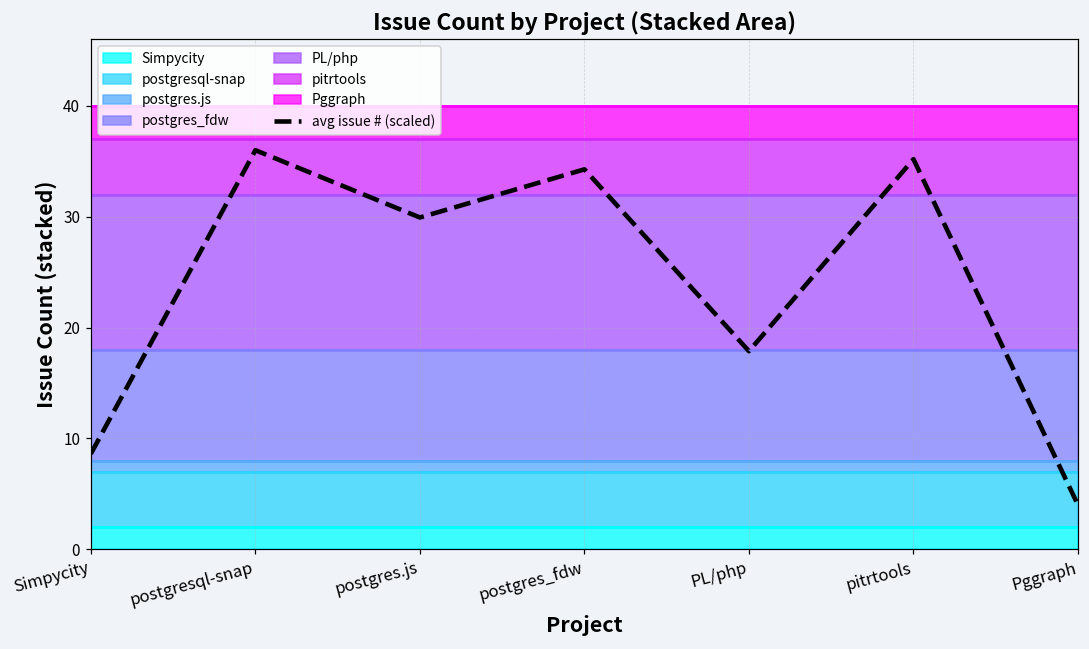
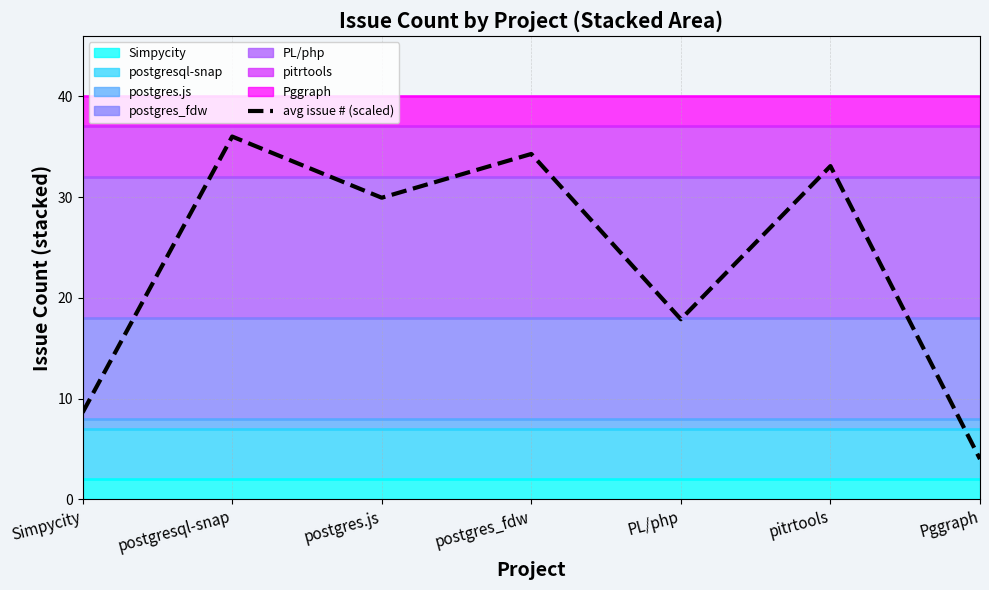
  {
    "Simpycity": {
      "Simpycity": 2.0,
      "postgresql-snap": 2.0,
      "postgres.js": 2.0,
      "postgres_fdw": 2.0,
      "PL/php": 2.0,
      "pitrtools": 2.0,
      "Pggraph": 2.0
    },
    "postgresql-snap": {
      "Simpycity": 7.0,
      "postgresql-snap": 7.0,
      "postgres.js": 7.0,
      "postgres_fdw": 7.0,
      "PL/php": 7.0,
      "pitrtools": 7.0,
      "Pggraph": 7.0
    },
    "postgres.js": {
      "Simpycity": 8.0,
      "postgresql-snap": 8.0,
      "postgres.js": 8.0,
      "postgres_fdw": 8.0,
      "PL/php": 8.0,
      "pitrtools": 8.0,
      "Pggraph": 8.0
    },
    "postgres_fdw": {
      "Simpycity": 18.0,
      "postgresql-snap": 18.0,
      "postgres.js": 18.0,
      "postgres_fdw": 18.0,
      "pitrtools": 18.0,
      "Pggraph": 18.0
    },
    "PL/php": {
      "Simpycity": 32.0,
      "postgresql-snap": 32.0,
      "postgres.js": 32.0,
      "postgres_fdw": 32.0,
      "PL/php": 32.0,
      "pitrtools": 32.0,
      "Pggraph": 32.0
    },
    "pitrtools": {
      "Simpycity": 37.0,
      "postgresql-snap": 37.0,
      "postgres.js": 37.0,
      "postgres_fdw": 37.0,
      "PL/php": 37.0,
      "pitrtools": 37.0,
      "Pggraph": 37.0
    },
    "Pggraph": {
      "Simpycity": 40.0,
      "postgres_fdw": 40.0,
      "PL/php": 40.0,
      "pitrtools": 40.0,
      "Pggraph": 40.0
    },
    "avg issue # (scaled)": {
      "Simpycity": 8.6,
      "postgresql-snap": 36.0,
      "postgres.js": 29.9,
      "postgres_fdw": 34.3,
-     "pitrtools": 35.2,
+     "pitrtools": 33.1,
      "Pggraph": 4.0
    }
  }
